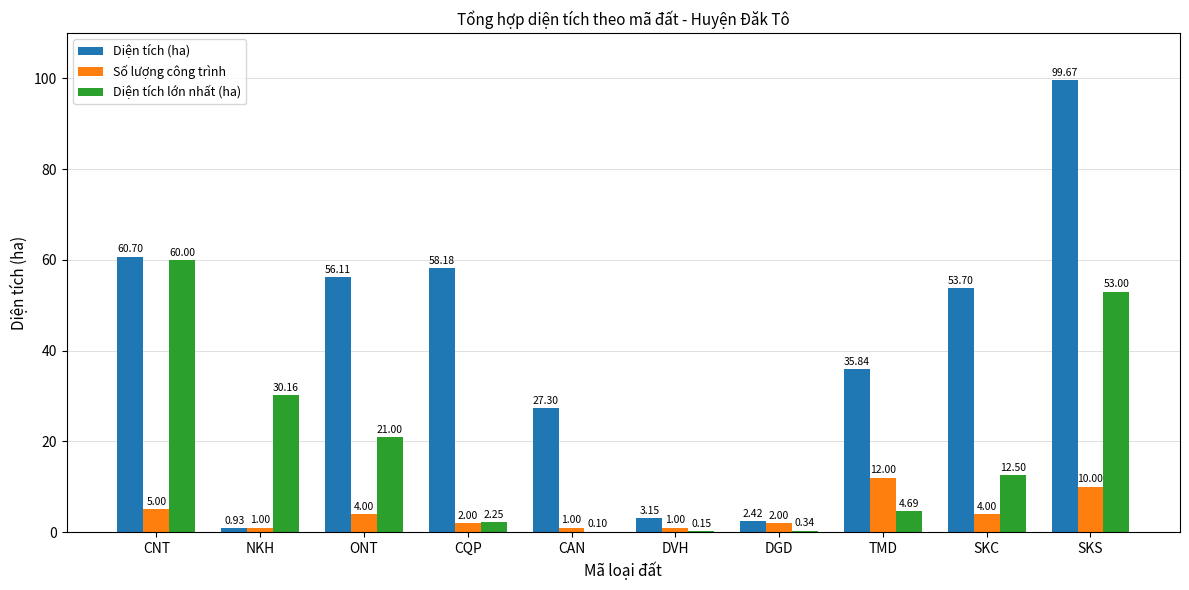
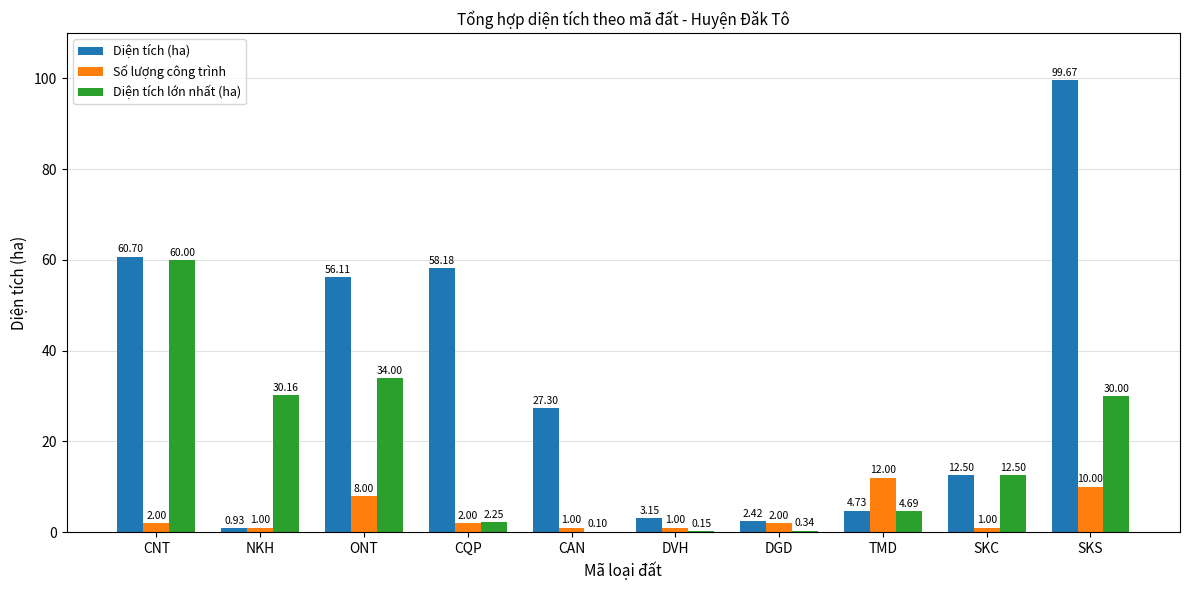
  {
    "Diện tích (ha)": {
      "CNT": 60.70,
      "NKH": 0.93,
      "ONT": 56.11,
      "CQP": 58.18,
      "CAN": 27.30,
      "DVH": 3.15,
      "DGD": 2.42,
-     "TMD": 35.84,
-     "SKC": 53.70,
+     "TMD": 4.73,
+     "SKC": 12.50,
      "SKS": 99.67
    },
    "Số lượng công trình": {
-     "CNT": 5.00,
+     "CNT": 2.00,
      "NKH": 1.00,
-     "ONT": 4.00,
+     "ONT": 8.00,
      "CQP": 2.00,
      "CAN": 1.00,
      "DVH": 1.00,
      "DGD": 2.00,
      "TMD": 12.00,
-     "SKC": 4.00,
+     "SKC": 1.00,
      "SKS": 10.00
    },
    "Diện tích lớn nhất (ha)": {
      "CNT": 60.00,
      "NKH": 30.16,
-     "ONT": 21.00,
+     "ONT": 34.00,
      "CQP": 2.25,
      "CAN": 0.10,
      "DVH": 0.15,
      "DGD": 0.34,
      "TMD": 4.69,
      "SKC": 12.50,
-     "SKS": 53.00
+     "SKS": 30.00
    }
  }
